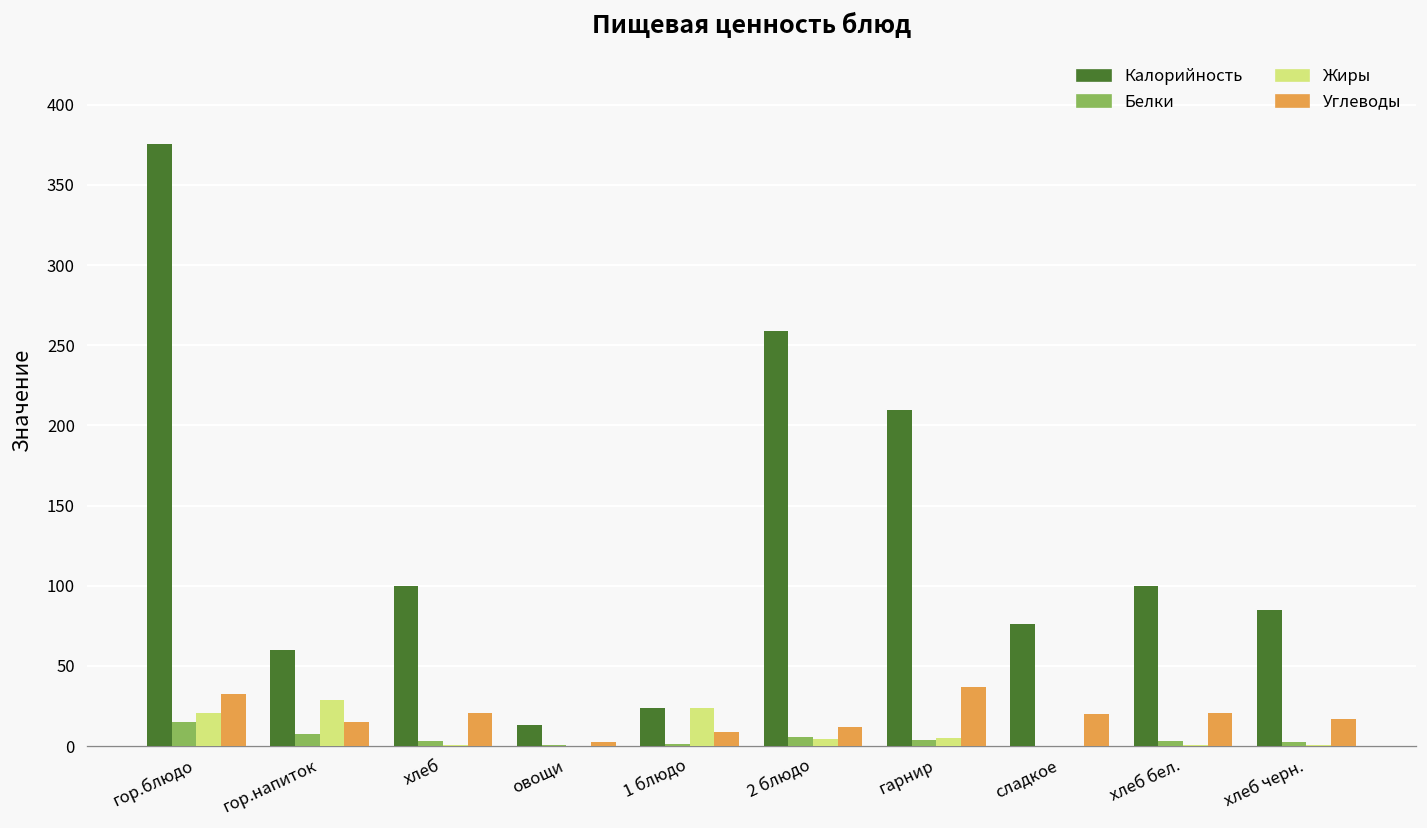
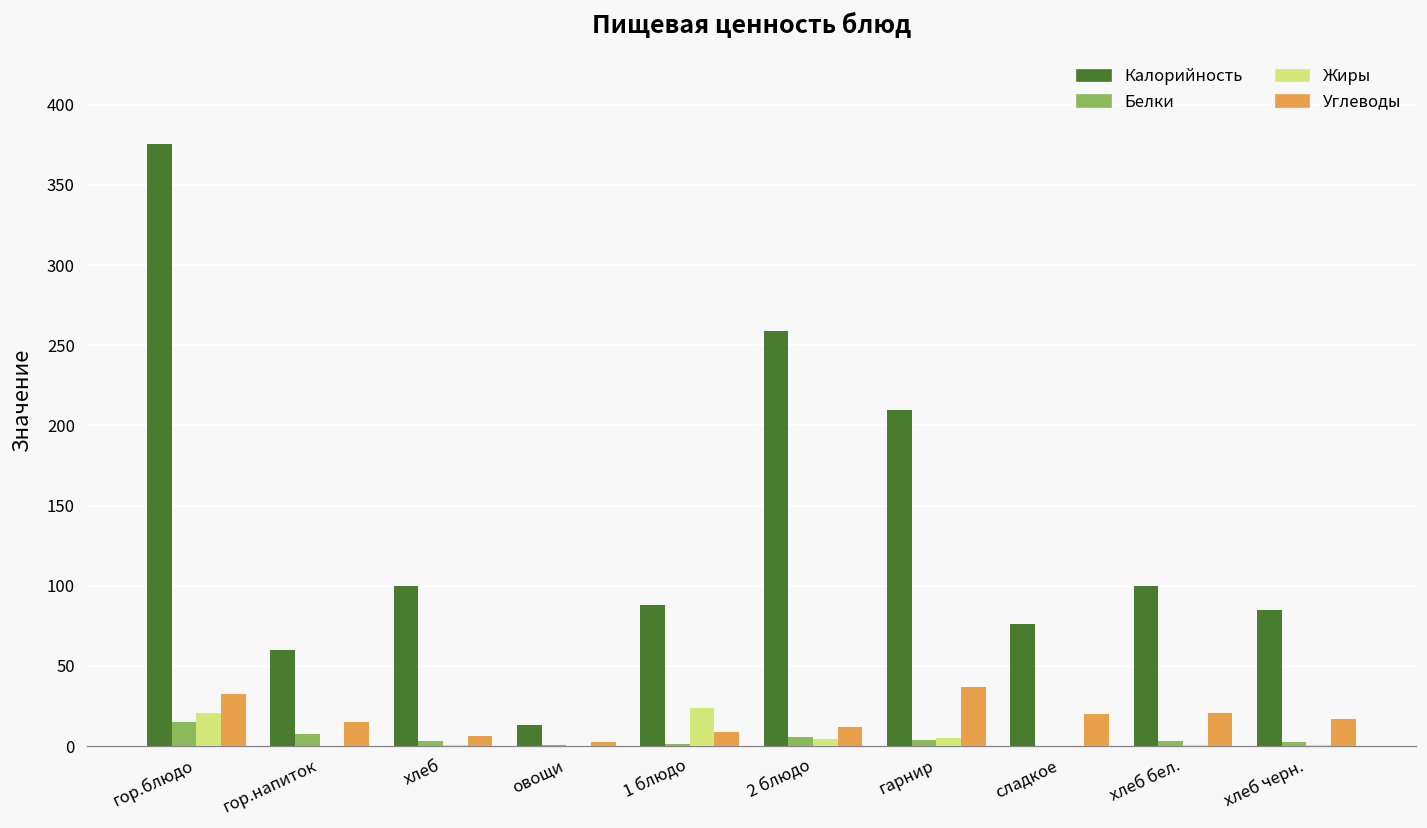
  {
    "Калорийность": {
      "гор.блюдо": 376,
      "гор.напиток": 60,
      "хлеб": 100,
      "овощи": 13,
-     "1 блюдо": 24,
+     "1 блюдо": 88,
      "2 блюдо": 259,
      "гарнир": 210,
      "сладкое": 76,
      "хлеб бел.": 100,
      "хлеб черн.": 85
    },
    "Белки": {
      "гор.блюдо": 15,
      "гор.напиток": 8,
      "хлеб": 3,
      "2 блюдо": 6,
      "гарнир": 4,
      "сладкое": 0,
      "хлеб бел.": 3,
      "хлеб черн.": 3
    },
    "Жиры": {
      "гор.блюдо": 21,
-     "гор.напиток": 28,
+     "гор.напиток": 0,
      "1 блюдо": 24,
      "2 блюдо": 4,
      "гарнир": 5,
      "сладкое": 0
    },
    "Углеводы": {
      "гор.блюдо": 32,
      "гор.напиток": 15,
-     "хлеб": 20,
+     "хлеб": 7,
      "овощи": 2,
      "1 блюдо": 9,
      "2 блюдо": 12,
      "гарнир": 37,
      "сладкое": 20,
      "хлеб бел.": 20,
      "хлеб черн.": 17
    }
  }
